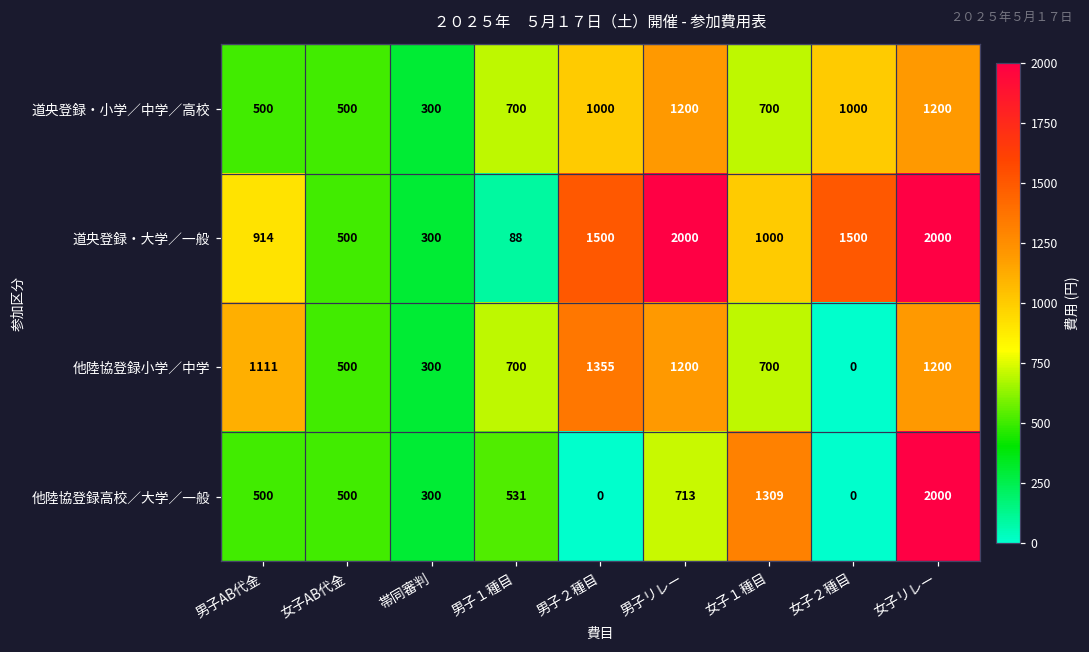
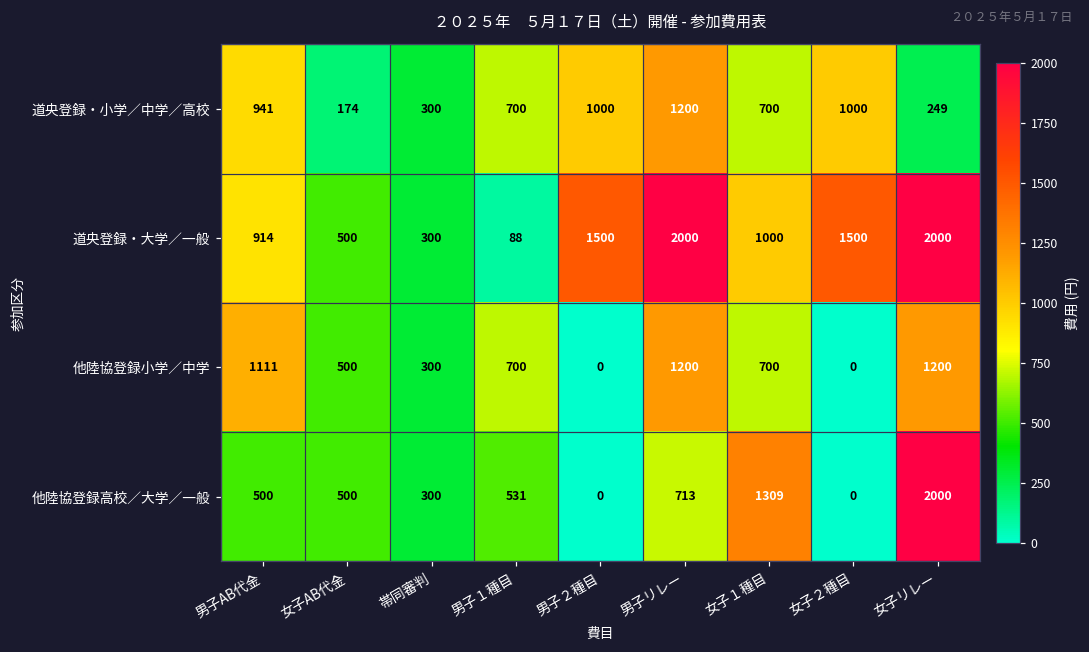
  {
    "道央登録・小学／中学／高校": {
-     "男子AB代金": 500,
-     "女子AB代金": 500,
+     "男子AB代金": 941,
+     "女子AB代金": 174,
      "帯同審判": 300,
      "男子１種目": 700,
      "男子２種目": 1000,
      "男子リレー": 1200,
      "女子１種目": 700,
      "女子２種目": 1000,
-     "女子リレー": 1200
+     "女子リレー": 249
    },
    "道央登録・大学／一般": {
      "男子AB代金": 914,
      "女子AB代金": 500,
      "帯同審判": 300,
      "男子１種目": 88,
      "男子２種目": 1500,
      "男子リレー": 2000,
      "女子１種目": 1000,
      "女子２種目": 1500,
      "女子リレー": 2000
    },
    "他陸協登録小学／中学": {
      "男子AB代金": 1111,
      "女子AB代金": 500,
      "帯同審判": 300,
      "男子１種目": 700,
-     "男子２種目": 1355,
+     "男子２種目": 0,
      "男子リレー": 1200,
      "女子１種目": 700,
      "女子２種目": 0,
      "女子リレー": 1200
    },
    "他陸協登録高校／大学／一般": {
      "男子AB代金": 500,
      "女子AB代金": 500,
      "帯同審判": 300,
      "男子１種目": 531,
      "男子２種目": 0,
      "男子リレー": 713,
      "女子１種目": 1309,
      "女子２種目": 0,
      "女子リレー": 2000
    }
  }
